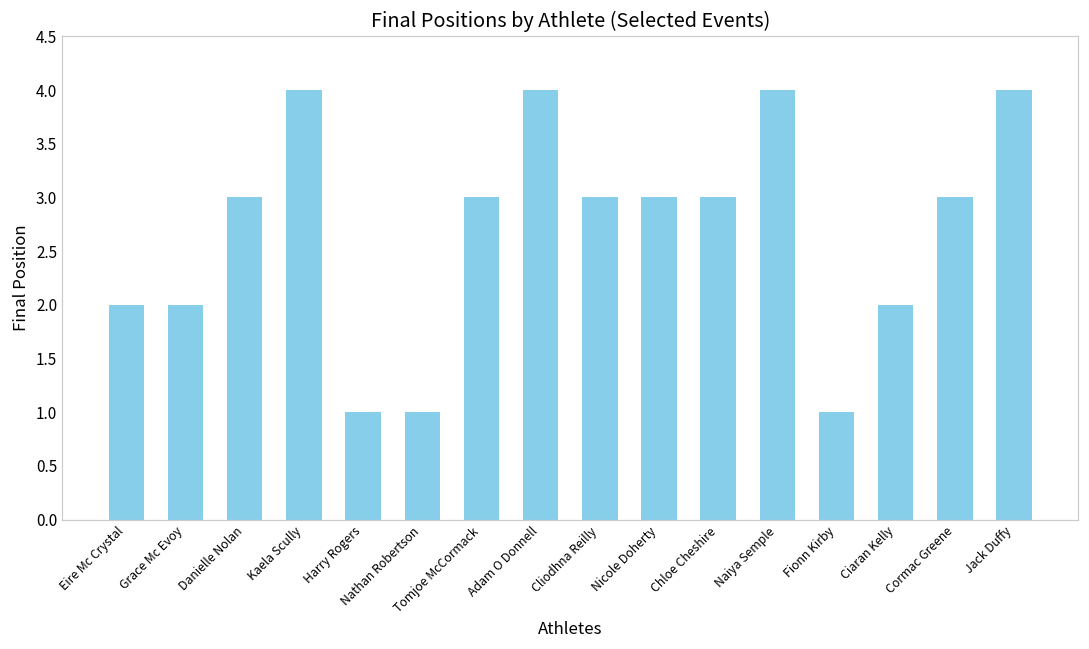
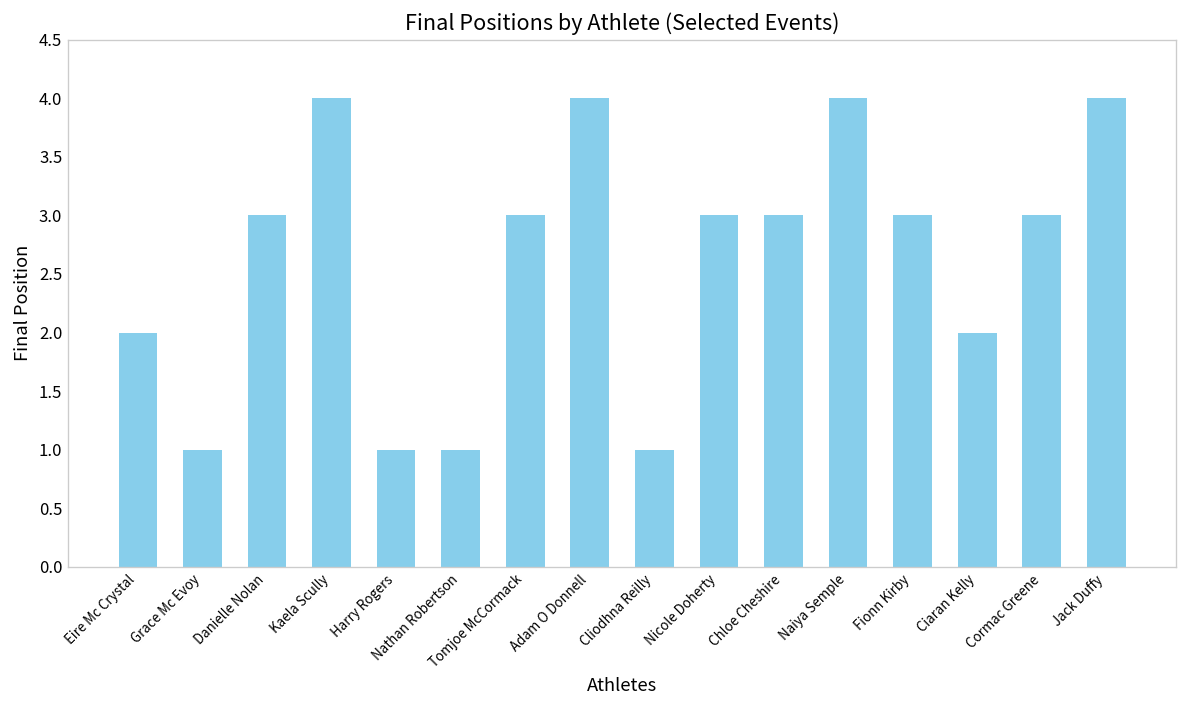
  {
    "Eire Mc Crystal": 2,
-   "Grace Mc Evoy": 2,
+   "Grace Mc Evoy": 1,
    "Danielle Nolan": 3,
    "Kaela Scully": 4,
    "Harry Rogers": 1,
    "Nathan Robertson": 1,
    "Tomjoe McCormack": 3,
    "Adam O Donnell": 4,
-   "Cliodhna Reilly": 3,
+   "Cliodhna Reilly": 1,
    "Nicole Doherty": 3,
    "Chloe Cheshire": 3,
    "Naiya Semple": 4,
-   "Fionn Kirby": 1,
+   "Fionn Kirby": 3,
    "Ciaran Kelly": 2,
    "Cormac Greene": 3,
    "Jack Duffy": 4
  }
